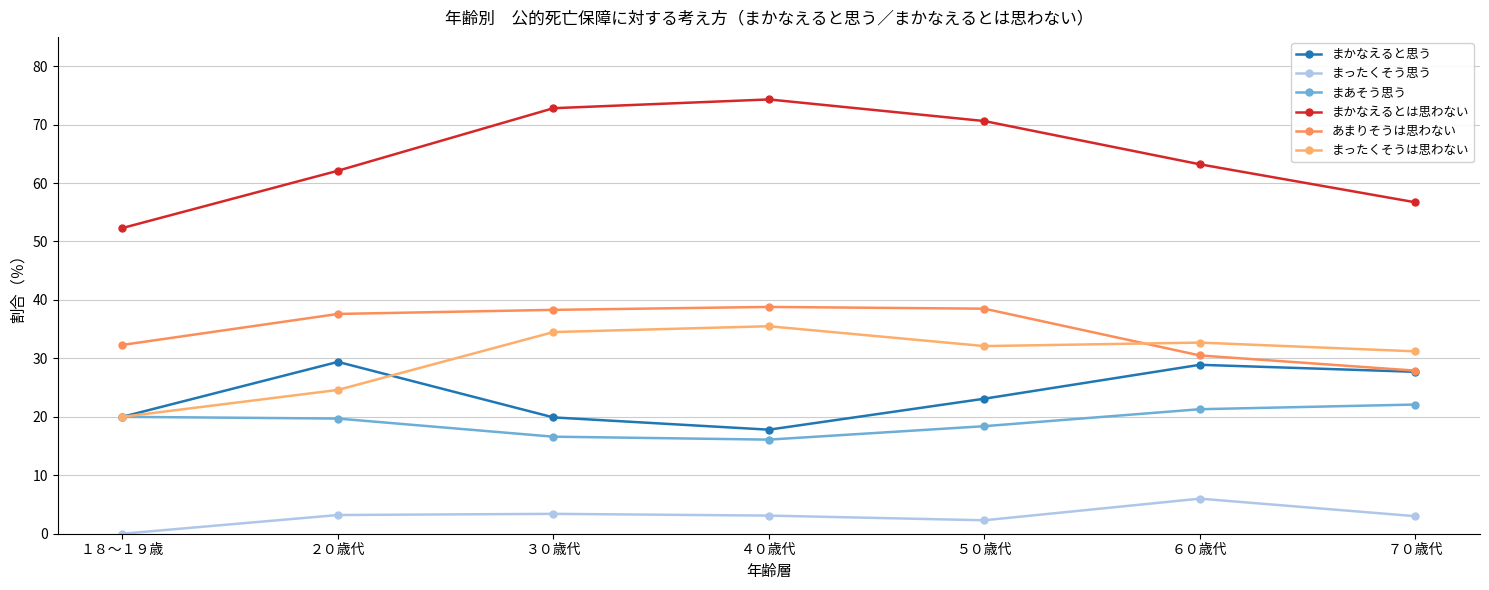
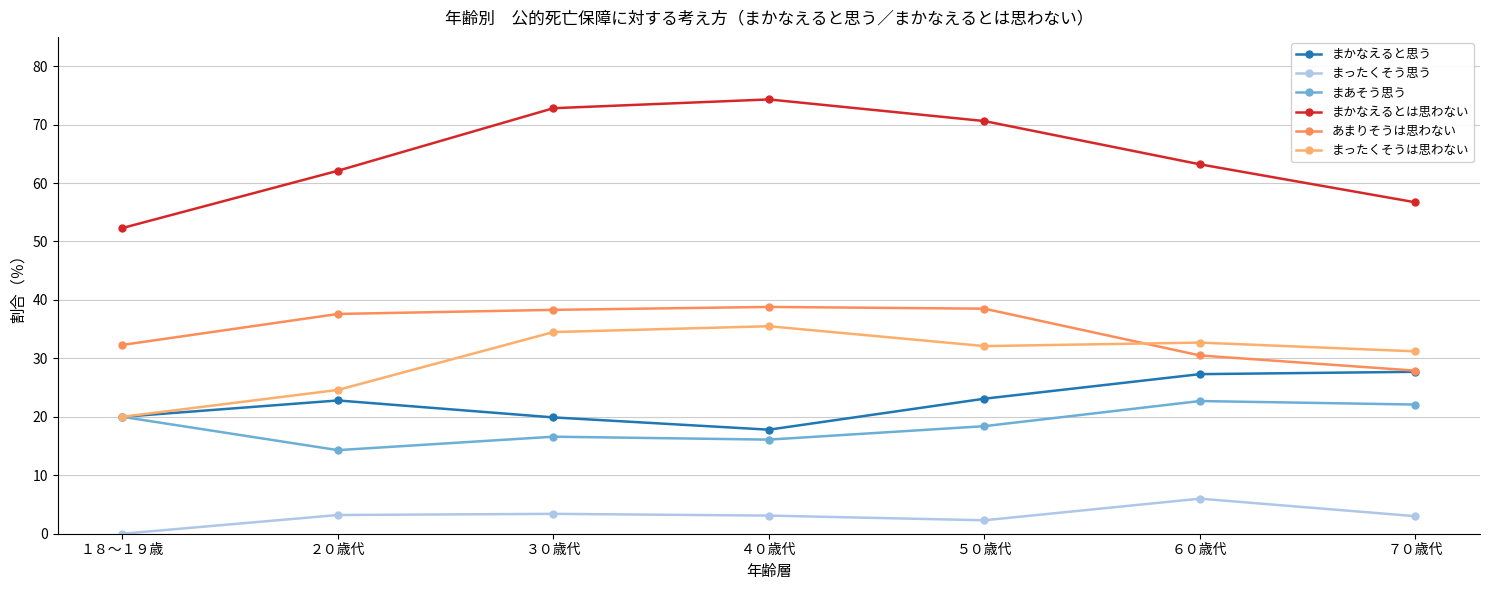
  {
    "まかなえると思う": {
-     "２０歳代": 29,
+     "２０歳代": 23,
      "３０歳代": 20,
      "４０歳代": 18,
      "５０歳代": 23,
-     "６０歳代": 29
+     "６０歳代": 27
    },
    "まったくそう思う": {
      "１８～１９歳": 0,
      "２０歳代": 3,
      "３０歳代": 3,
      "４０歳代": 3,
      "５０歳代": 2,
      "６０歳代": 6,
      "７０歳代": 3
    },
    "まあそう思う": {
-     "２０歳代": 20,
+     "２０歳代": 14,
      "３０歳代": 17,
      "４０歳代": 16,
      "５０歳代": 18,
-     "６０歳代": 21,
+     "６０歳代": 23,
      "７０歳代": 22
    },
    "まかなえるとは思わない": {
      "１８～１９歳": 52,
      "２０歳代": 62,
      "３０歳代": 73,
      "４０歳代": 74,
      "５０歳代": 71,
      "６０歳代": 63,
      "７０歳代": 57
    }
  }
